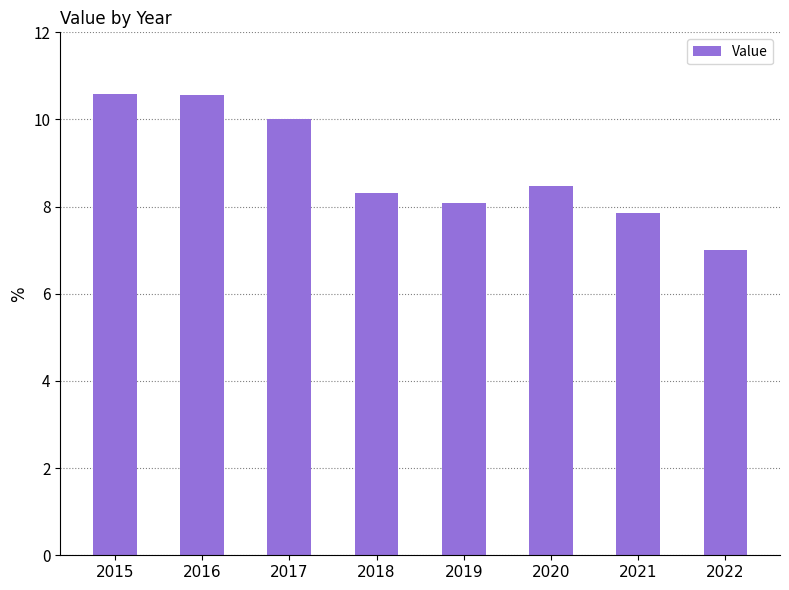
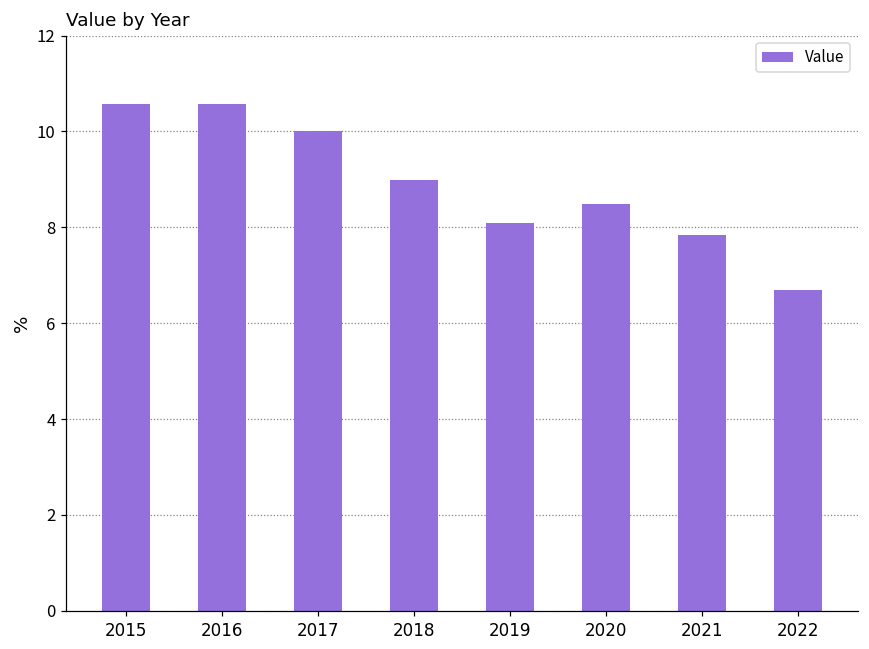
  {
    "2015": 10.6,
    "2016": 10.6,
    "2017": 10.0,
-   "2018": 8.3,
+   "2018": 9.0,
    "2019": 8.1,
    "2020": 8.5,
    "2021": 7.9,
-   "2022": 7.0
+   "2022": 6.7
  }
